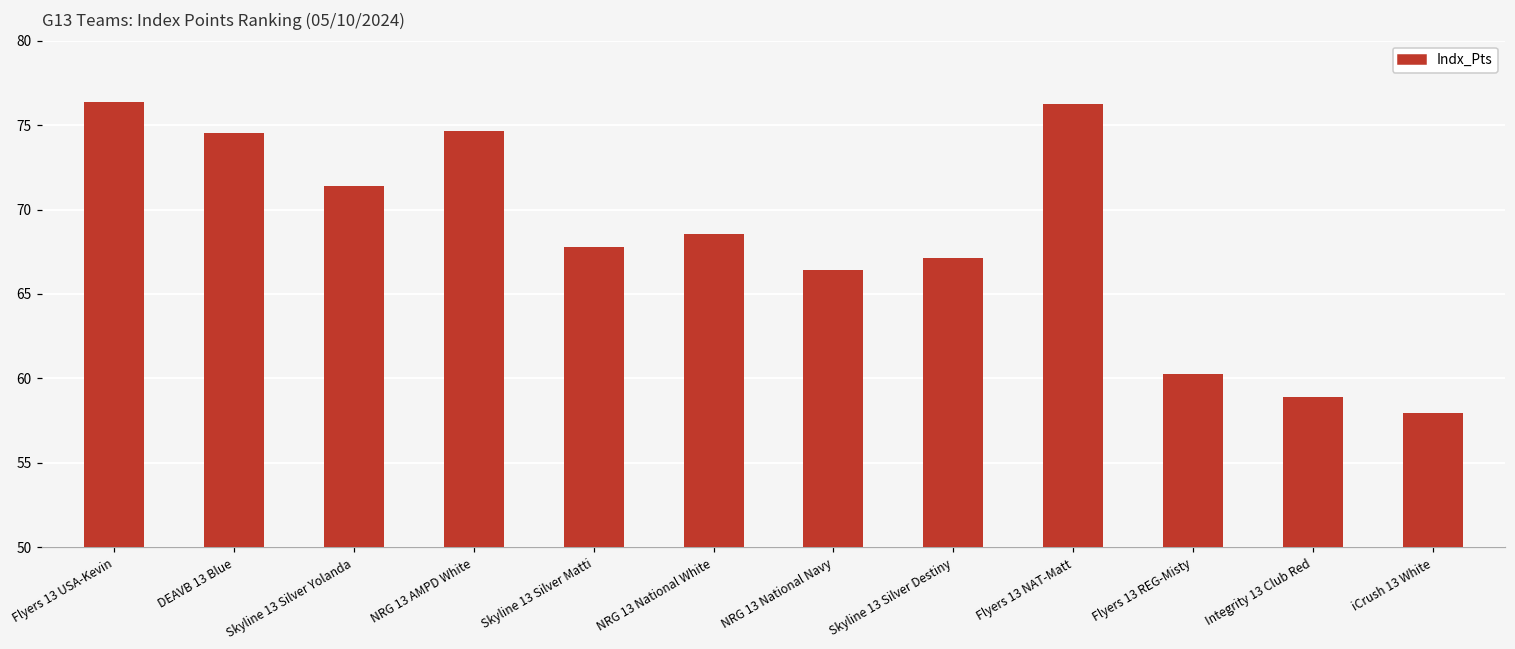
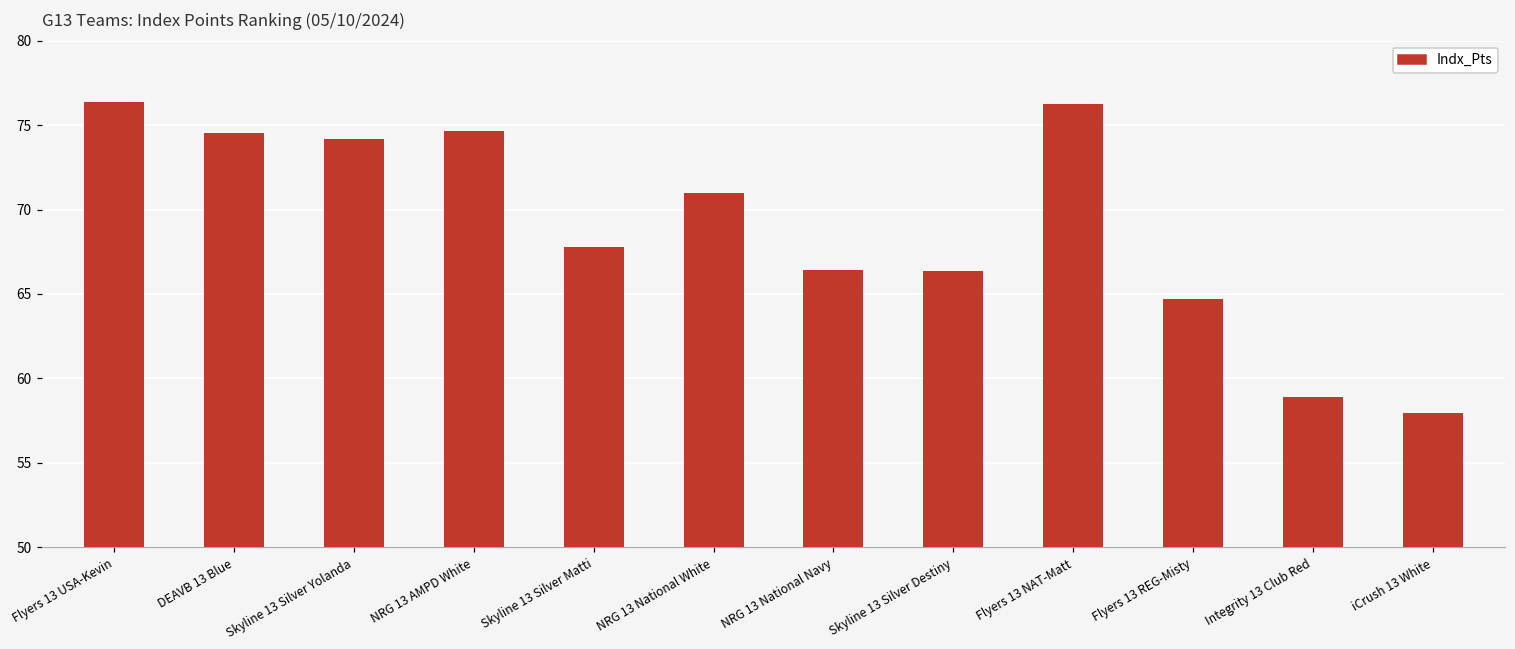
  {
    "Flyers 13 USA-Kevin": 76.4,
    "DEAVB 13 Blue": 74.5,
-   "Skyline 13 Silver Yolanda": 71.4,
+   "Skyline 13 Silver Yolanda": 74.2,
    "NRG 13 AMPD White": 74.7,
    "Skyline 13 Silver Matti": 67.8,
-   "NRG 13 National White": 68.6,
+   "NRG 13 National White": 71.0,
    "NRG 13 National Navy": 66.4,
-   "Skyline 13 Silver Destiny": 67.1,
+   "Skyline 13 Silver Destiny": 66.4,
    "Flyers 13 NAT-Matt": 76.2,
-   "Flyers 13 REG-Misty": 60.3,
+   "Flyers 13 REG-Misty": 64.7,
    "Integrity 13 Club Red": 58.9,
    "iCrush 13 White": 57.9
  }
